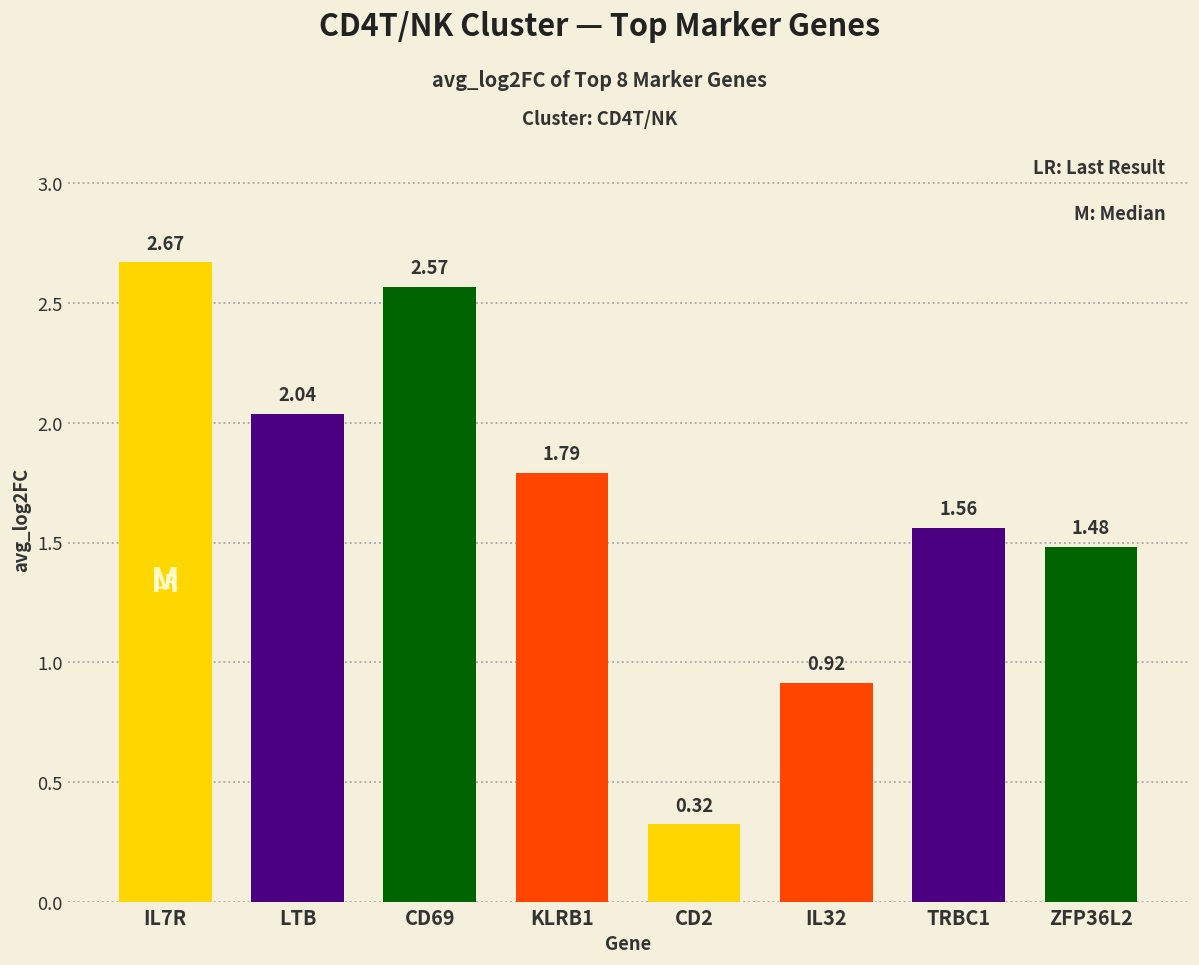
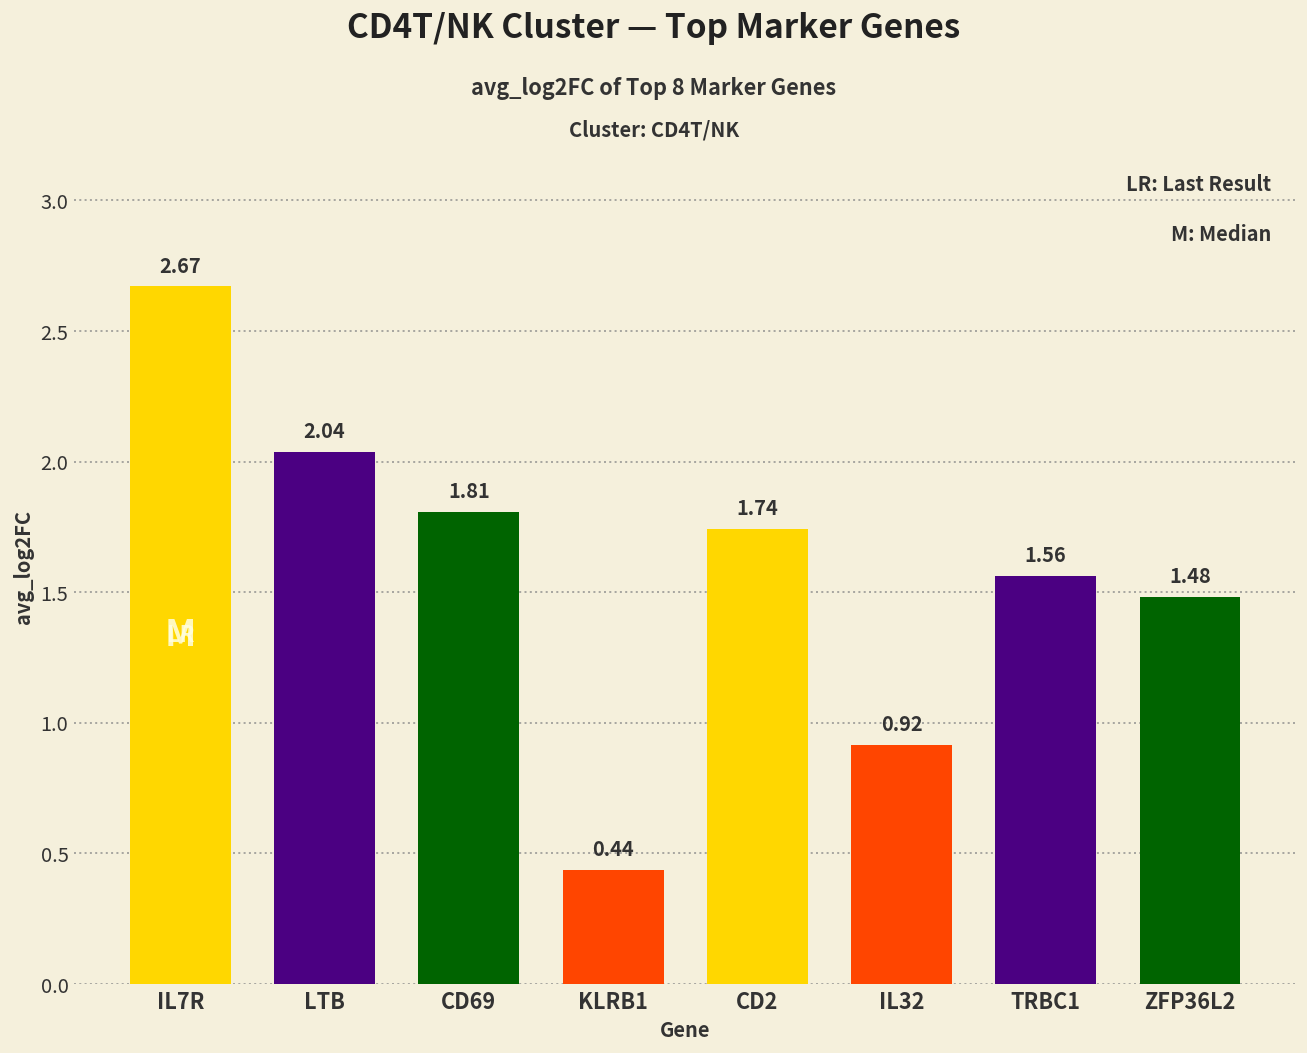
  {
    "IL7R": 2.67,
    "LTB": 2.04,
-   "CD69": 2.57,
-   "KLRB1": 1.79,
-   "CD2": 0.32,
+   "CD69": 1.81,
+   "KLRB1": 0.44,
+   "CD2": 1.74,
    "IL32": 0.92,
    "TRBC1": 1.56,
    "ZFP36L2": 1.48
  }
